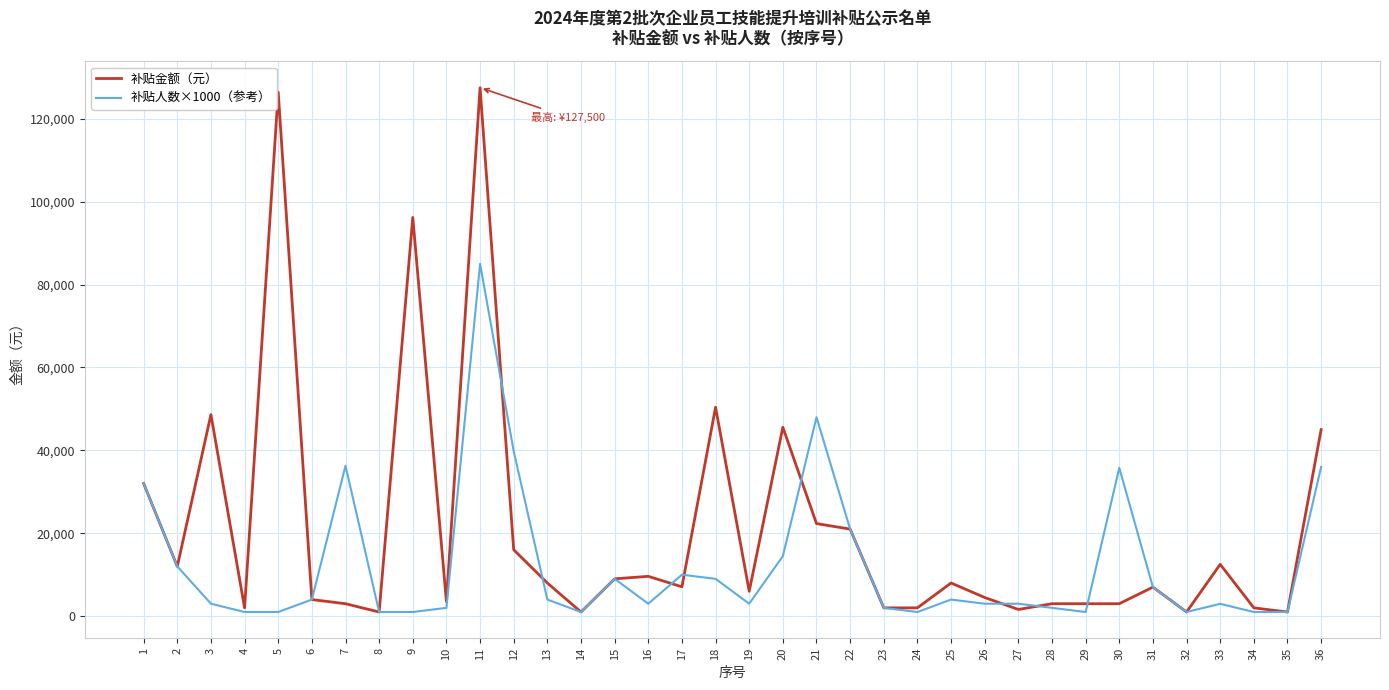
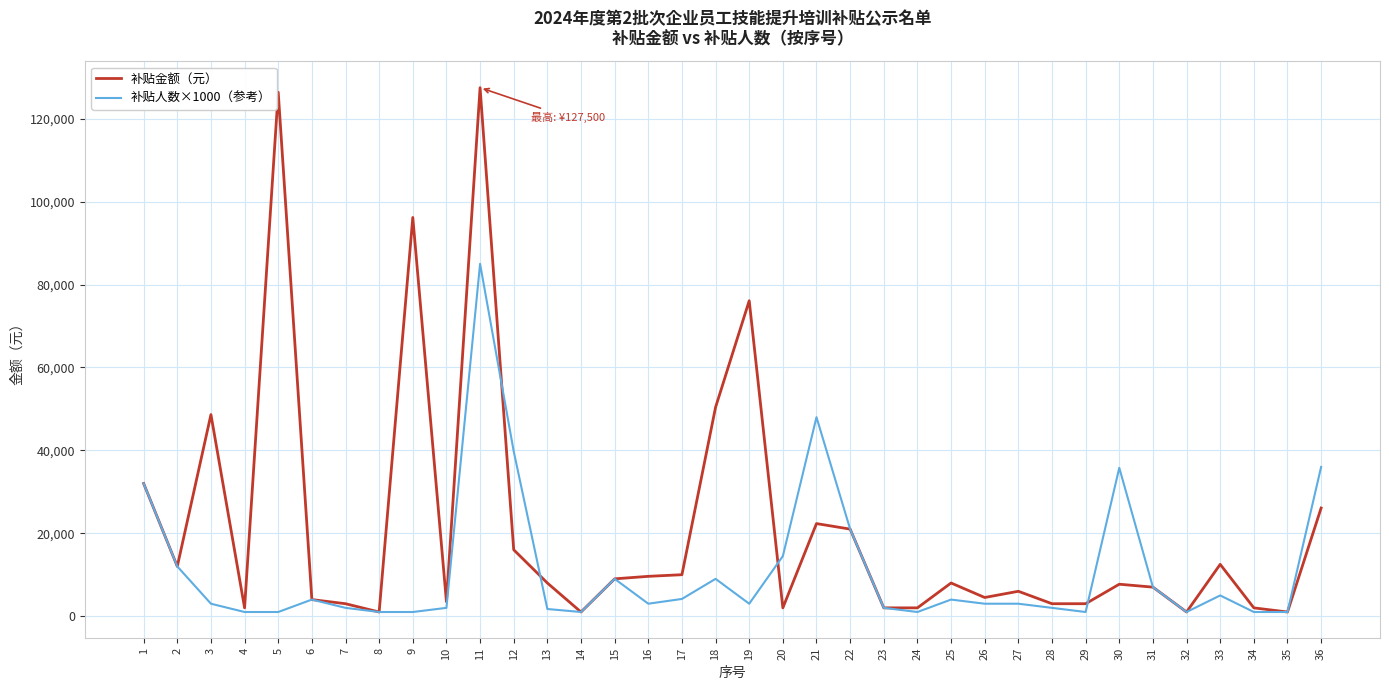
  {
    "补贴金额（元）": {
      "3": "49,000",
      "4": "2,000",
      "5": "126,000",
      "7": "3,000",
      "9": "96,000",
      "10": "4,000",
      "12": "16,000",
      "13": "8,000",
      "16": "10,000",
-     "17": "7,000",
+     "17": "10,000",
      "18": "50,000",
-     "19": "6,000",
-     "20": "46,000",
+     "19": "76,000",
+     "20": "2,000",
      "21": "22,000",
      "24": "2,000",
      "25": "8,000",
      "26": "5,000",
-     "27": "2,000",
+     "27": "6,000",
      "28": "3,000",
      "29": "3,000",
-     "30": "3,000",
+     "30": "8,000",
      "33": "13,000",
      "34": "2,000",
-     "36": "45,000"
+     "36": "26,000"
    },
    "补贴人数×1000（参考）": {
      "3": "3,000",
      "4": "1,000",
      "5": "1,000",
-     "7": "36,000",
+     "7": "2,000",
      "9": "1,000",
      "10": "2,000",
      "11": "85,000",
      "12": "40,000",
-     "13": "4,000",
+     "13": "2,000",
      "16": "3,000",
-     "17": "10,000",
+     "17": "4,000",
      "18": "9,000",
      "19": "3,000",
      "20": "14,000",
      "21": "48,000",
      "24": "1,000",
      "25": "4,000",
      "26": "3,000",
      "27": "3,000",
      "28": "2,000",
      "29": "1,000",
      "30": "36,000",
-     "33": "3,000",
+     "33": "5,000",
      "34": "1,000",
      "36": "36,000"
    }
  }
